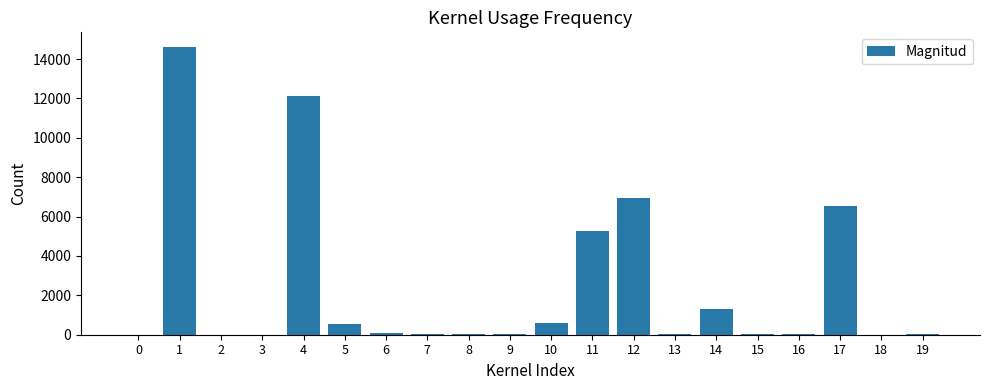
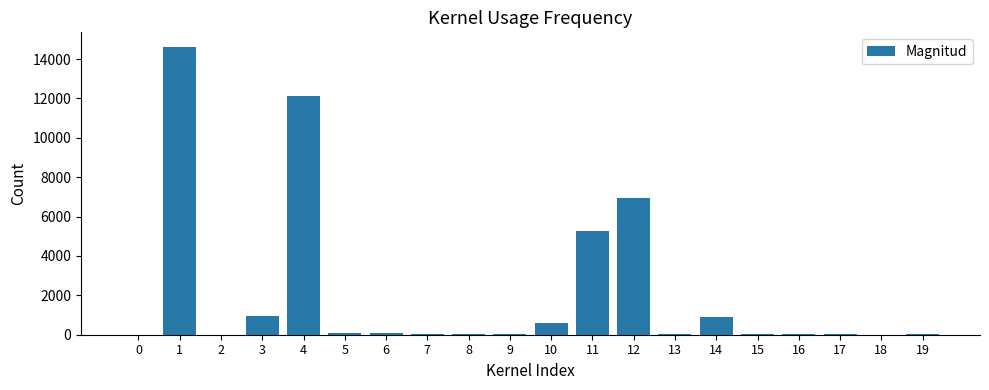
  {
    "0": 0,
    "1": 14600,
-   "3": 0,
+   "3": 900,
    "4": 12100,
-   "5": 600,
+   "5": 100,
    "10": 600,
    "11": 5300,
    "12": 6900,
-   "14": 1300,
-   "17": 6500
+   "14": 900,
+   "17": 100
  }
